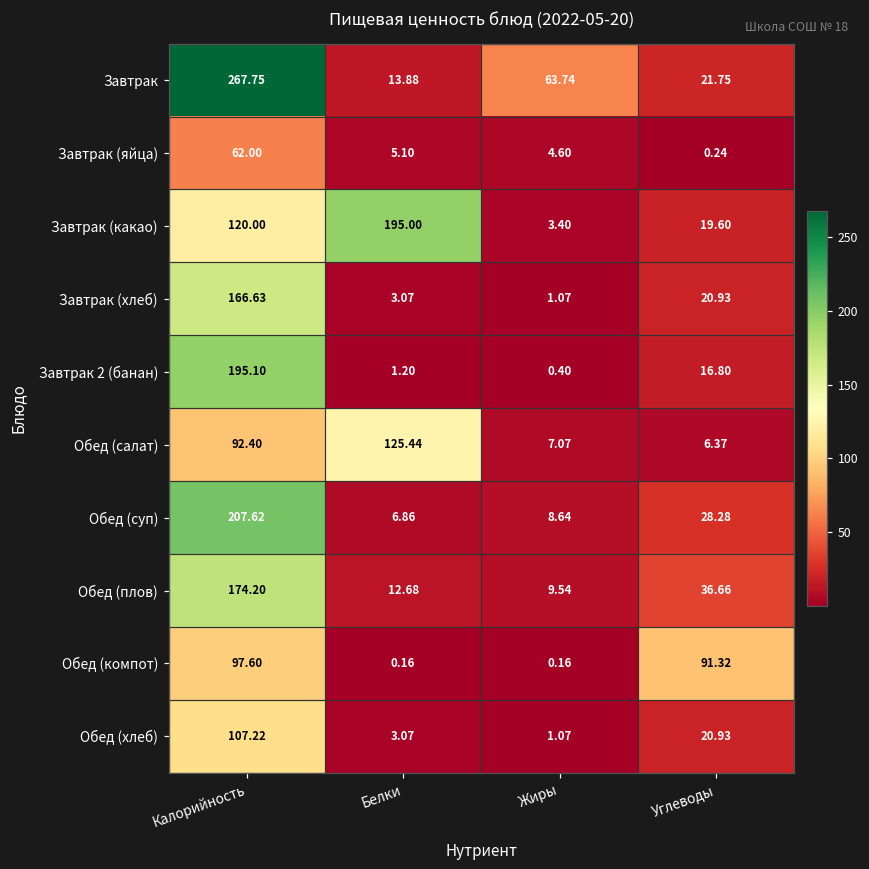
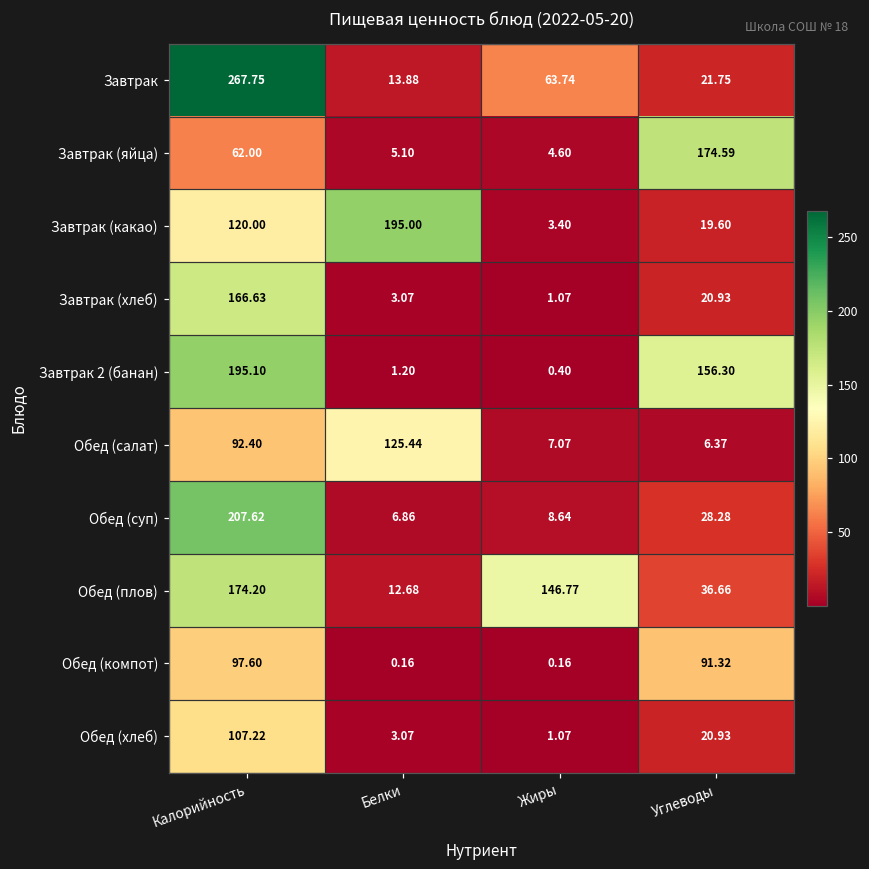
  {
    "Завтрак": {
      "Калорийность": 267.75,
      "Белки": 13.88,
      "Жиры": 63.74,
      "Углеводы": 21.75
    },
    "Завтрак (яйца)": {
      "Калорийность": 62.00,
      "Белки": 5.10,
      "Жиры": 4.60,
-     "Углеводы": 0.24
+     "Углеводы": 174.59
    },
    "Завтрак (какао)": {
      "Калорийность": 120.00,
      "Белки": 195.00,
      "Жиры": 3.40,
      "Углеводы": 19.60
    },
    "Завтрак (хлеб)": {
      "Калорийность": 166.63,
      "Белки": 3.07,
      "Жиры": 1.07,
      "Углеводы": 20.93
    },
    "Завтрак 2 (банан)": {
      "Калорийность": 195.10,
      "Белки": 1.20,
      "Жиры": 0.40,
-     "Углеводы": 16.80
+     "Углеводы": 156.30
    },
    "Обед (салат)": {
      "Калорийность": 92.40,
      "Белки": 125.44,
      "Жиры": 7.07,
      "Углеводы": 6.37
    },
    "Обед (суп)": {
      "Калорийность": 207.62,
      "Белки": 6.86,
      "Жиры": 8.64,
      "Углеводы": 28.28
    },
    "Обед (плов)": {
      "Калорийность": 174.20,
      "Белки": 12.68,
-     "Жиры": 9.54,
+     "Жиры": 146.77,
      "Углеводы": 36.66
    },
    "Обед (компот)": {
      "Калорийность": 97.60,
      "Белки": 0.16,
      "Жиры": 0.16,
      "Углеводы": 91.32
    },
    "Обед (хлеб)": {
      "Калорийность": 107.22,
      "Белки": 3.07,
      "Жиры": 1.07,
      "Углеводы": 20.93
    }
  }
